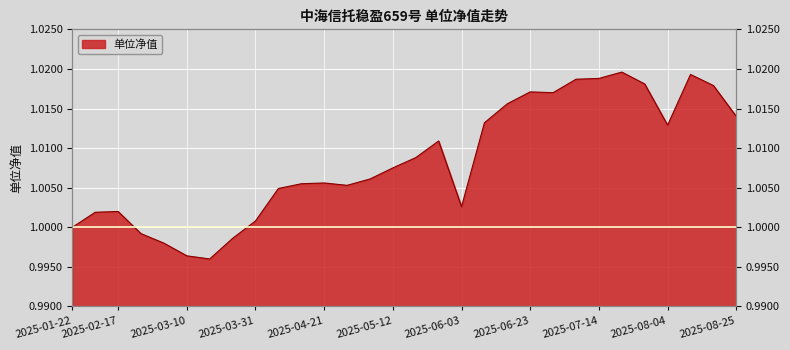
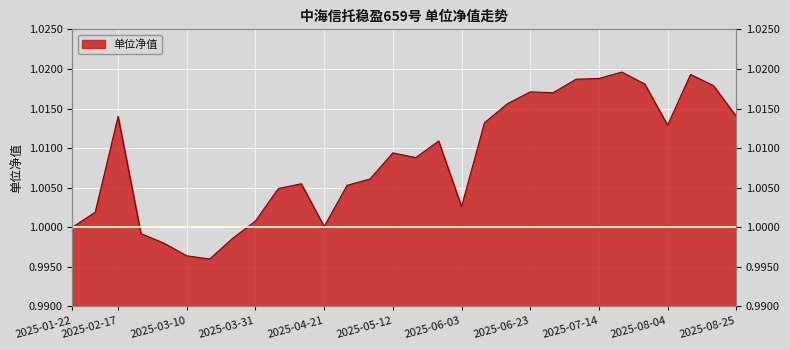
  {
    "2025-01-22": 1.000,
-   "2025-02-17": 1.002,
+   "2025-02-17": 1.014,
    "2025-03-10": 0.996,
    "2025-03-31": 1.001,
-   "2025-04-21": 1.006,
-   "2025-05-12": 1.008,
+   "2025-04-21": 1.000,
+   "2025-05-12": 1.009,
    "2025-06-03": 1.003,
    "2025-06-23": 1.017,
    "2025-07-14": 1.019,
    "2025-08-04": 1.013,
    "2025-08-25": 1.014
  }
